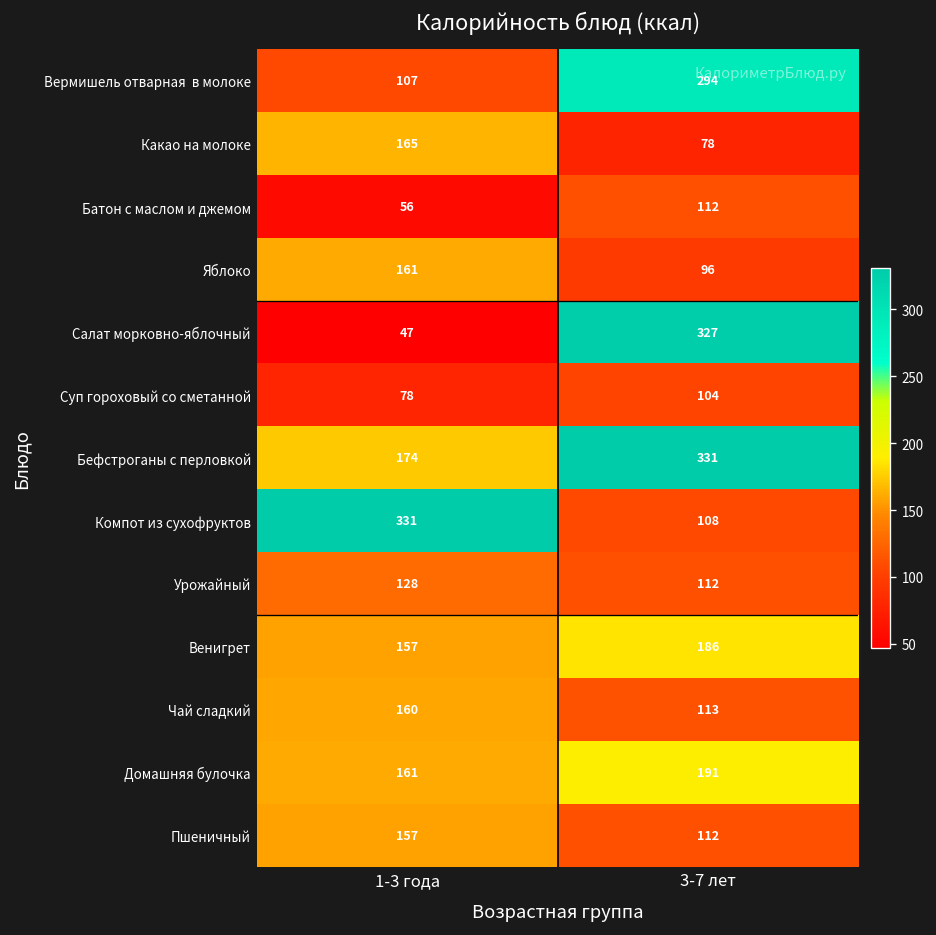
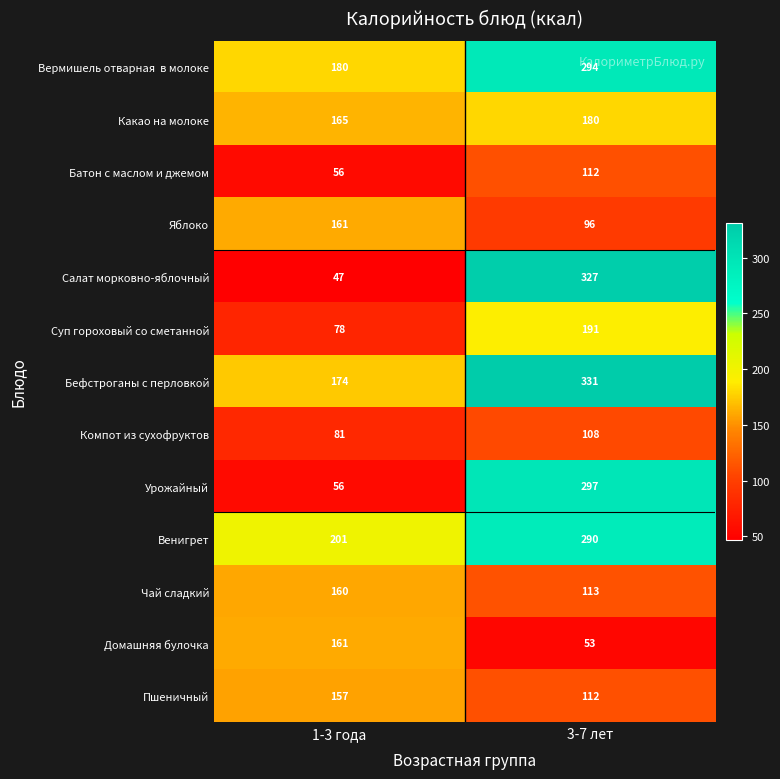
  {
    "Вермишель отварная в молоке": {
-     "1-3 года": 107
+     "1-3 года": 180
    },
    "Какао на молоке": {
      "1-3 года": 165,
-     "3-7 лет": 78
+     "3-7 лет": 180
    },
    "Батон с маслом и джемом": {
      "1-3 года": 56,
      "3-7 лет": 112
    },
    "Яблоко": {
      "1-3 года": 161,
      "3-7 лет": 96
    },
    "Салат морковно-яблочный": {
      "1-3 года": 47,
      "3-7 лет": 327
    },
    "Суп гороховый со сметанной": {
      "1-3 года": 78,
-     "3-7 лет": 104
+     "3-7 лет": 191
    },
    "Бефстроганы с перловкой": {
      "1-3 года": 174,
      "3-7 лет": 331
    },
    "Компот из сухофруктов": {
-     "1-3 года": 331,
+     "1-3 года": 81,
      "3-7 лет": 108
    },
    "Урожайный": {
-     "1-3 года": 128,
-     "3-7 лет": 112
+     "1-3 года": 56,
+     "3-7 лет": 297
    },
    "Венигрет": {
-     "1-3 года": 157,
-     "3-7 лет": 186
+     "1-3 года": 201,
+     "3-7 лет": 290
    },
    "Чай сладкий": {
      "1-3 года": 160,
      "3-7 лет": 113
    },
    "Домашняя булочка": {
      "1-3 года": 161,
-     "3-7 лет": 191
+     "3-7 лет": 53
    },
    "Пшеничный": {
      "1-3 года": 157,
      "3-7 лет": 112
    }
  }
